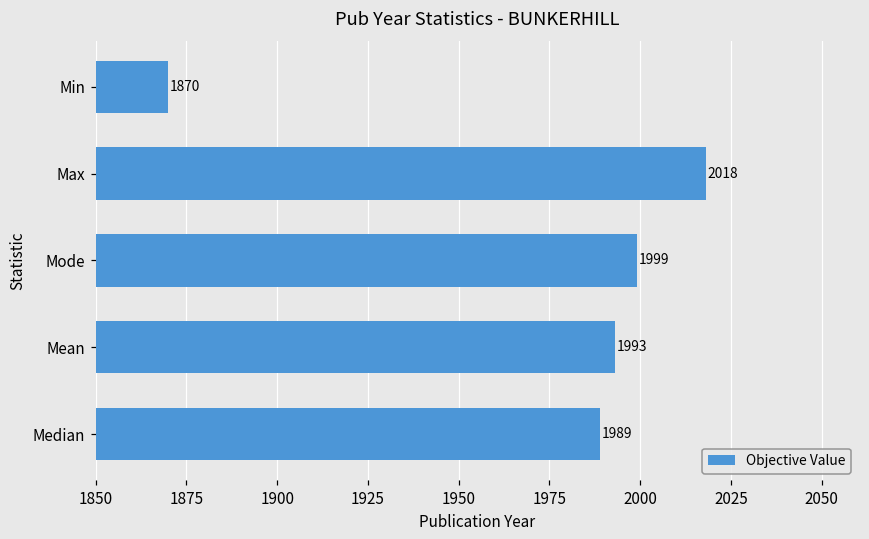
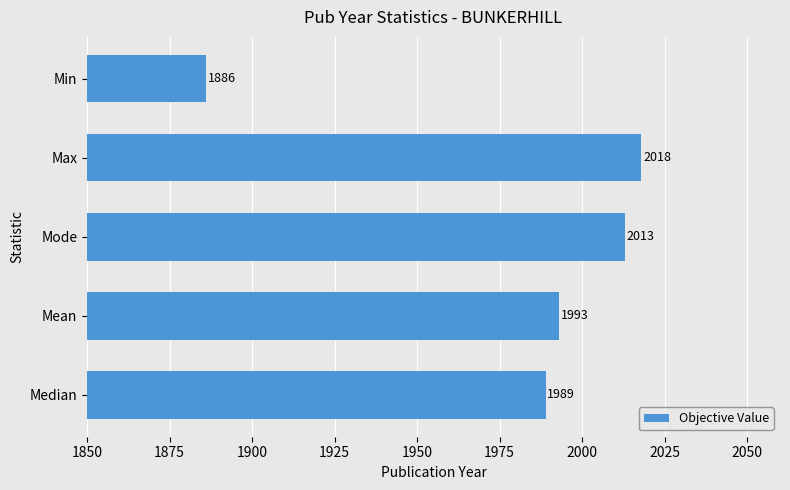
  {
-   "Min": 1870,
+   "Min": 1886,
    "Max": 2018,
-   "Mode": 1999,
+   "Mode": 2013,
    "Mean": 1993,
    "Median": 1989
  }
